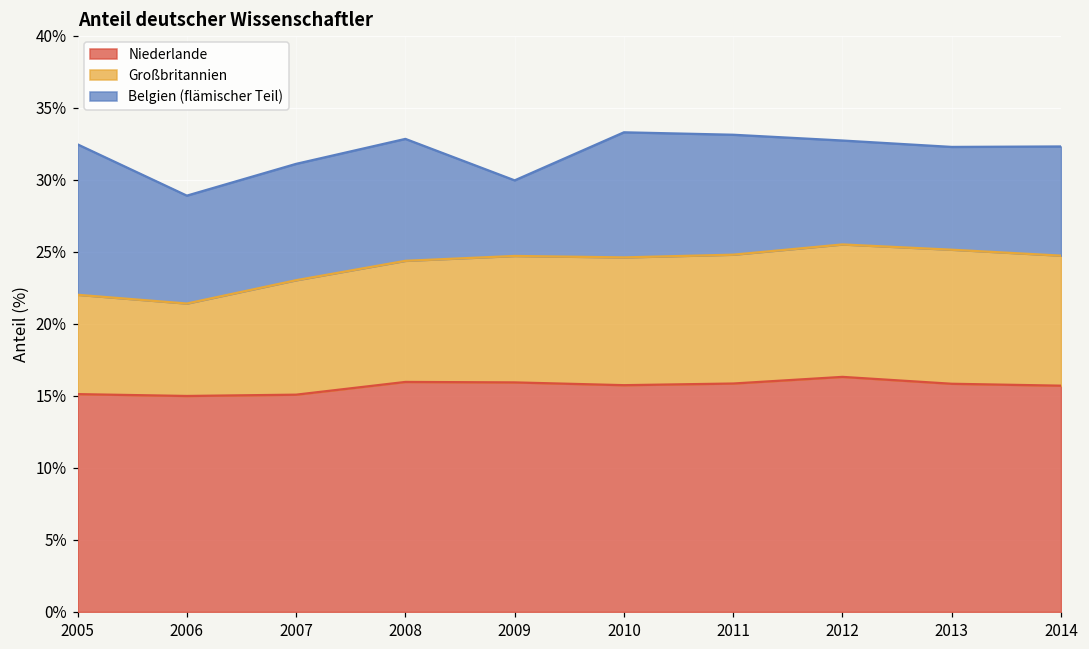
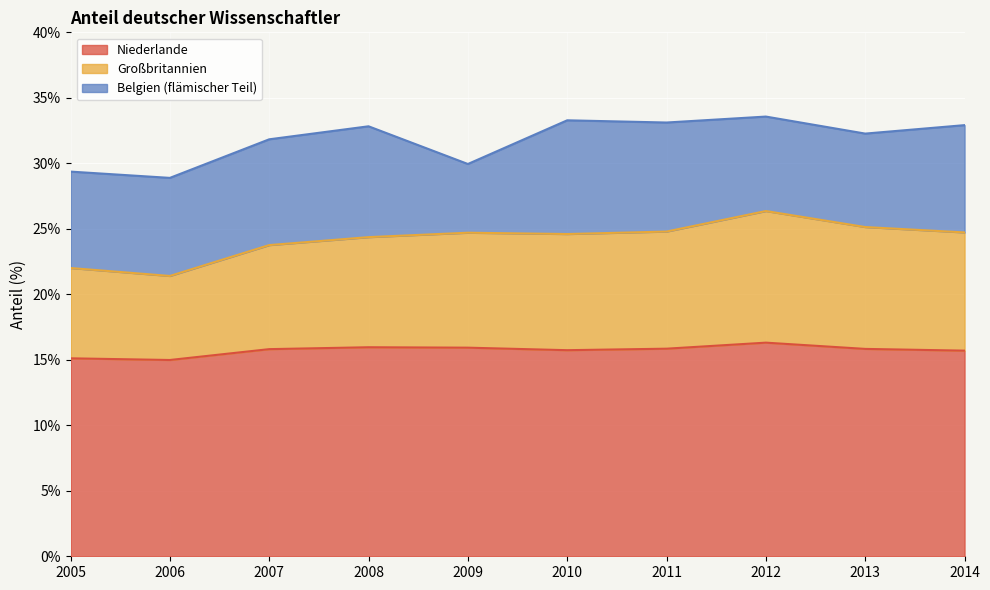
  {
    "Niederlande": {
      "2005": "15.1%",
      "2006": "15.0%",
-     "2007": "15.1%",
+     "2007": "15.8%",
      "2008": "16.0%",
      "2009": "15.9%",
      "2010": "15.7%",
      "2011": "15.8%",
      "2012": "16.3%",
      "2013": "15.8%",
      "2014": "15.7%"
    },
    "Großbritannien": {
      "2005": "6.9%",
      "2006": "6.4%",
      "2007": "7.9%",
      "2008": "8.4%",
      "2009": "8.8%",
      "2010": "8.9%",
      "2011": "8.9%",
-     "2012": "9.2%",
+     "2012": "10.0%",
      "2013": "9.3%",
      "2014": "9.0%"
    },
    "Belgien (flämischer Teil)": {
-     "2005": "10.4%",
+     "2005": "7.4%",
      "2006": "7.5%",
      "2007": "8.1%",
      "2008": "8.5%",
      "2009": "5.2%",
      "2010": "8.7%",
      "2011": "8.3%",
      "2012": "7.2%",
      "2013": "7.1%",
-     "2014": "7.6%"
+     "2014": "8.2%"
    }
  }
